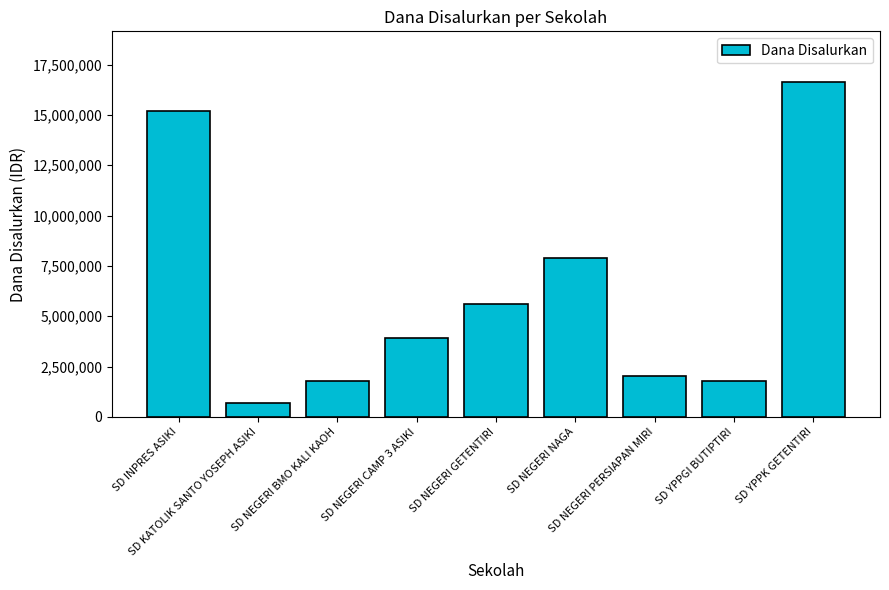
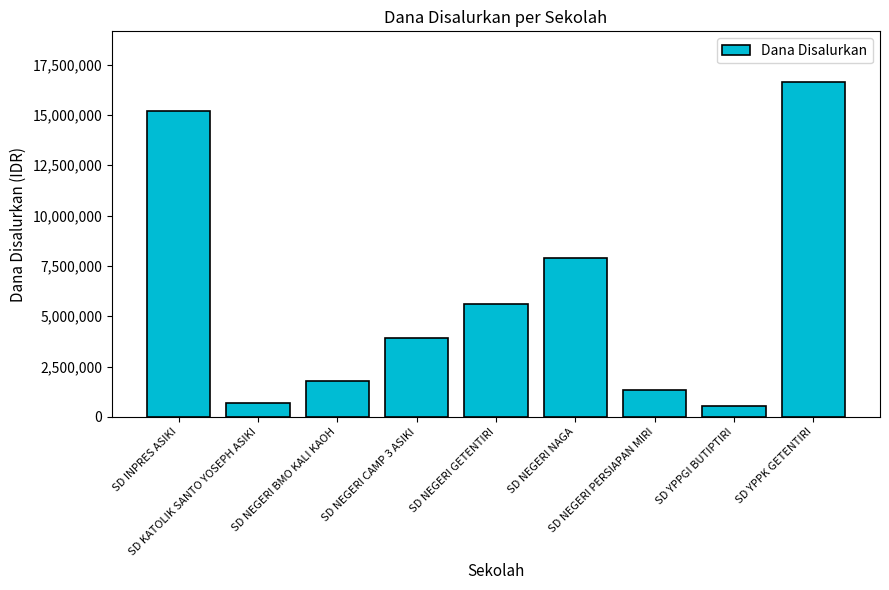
  {
    "SD INPRES ASIKI": "15,200,000",
    "SD KATOLIK SANTO YOSEPH ASIKI": "700,000",
    "SD NEGERI BMO KALI KAOH": "1,800,000",
    "SD NEGERI CAMP 3 ASIKI": "3,900,000",
    "SD NEGERI GETENTIRI": "5,600,000",
    "SD NEGERI NAGA": "7,900,000",
-   "SD NEGERI PERSIAPAN MIRI": "2,000,000",
-   "SD YPPGI BUTIPTIRI": "1,800,000",
+   "SD NEGERI PERSIAPAN MIRI": "1,400,000",
+   "SD YPPGI BUTIPTIRI": "500,000",
    "SD YPPK GETENTIRI": "16,700,000"
  }
